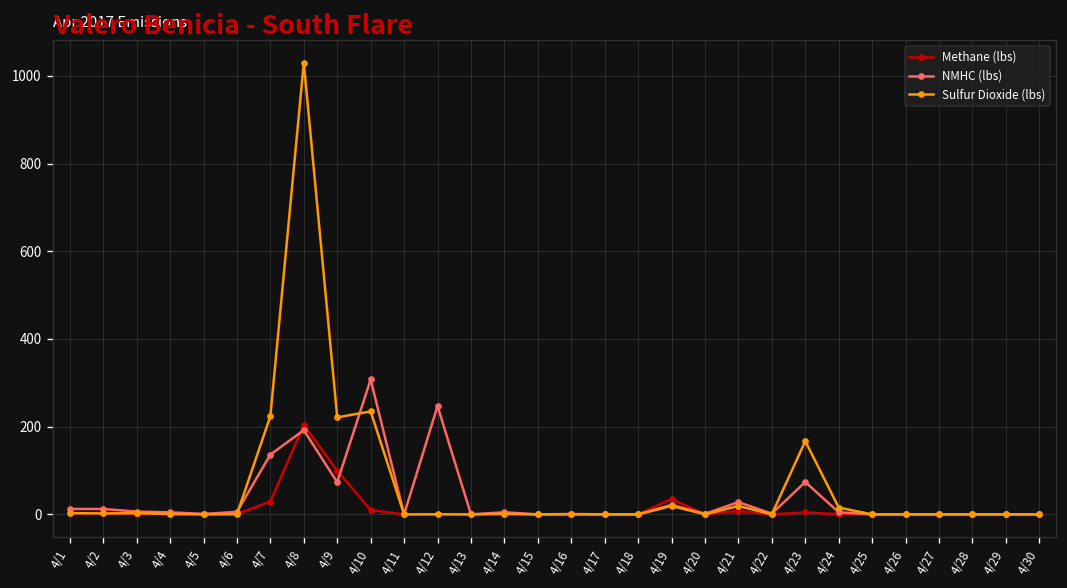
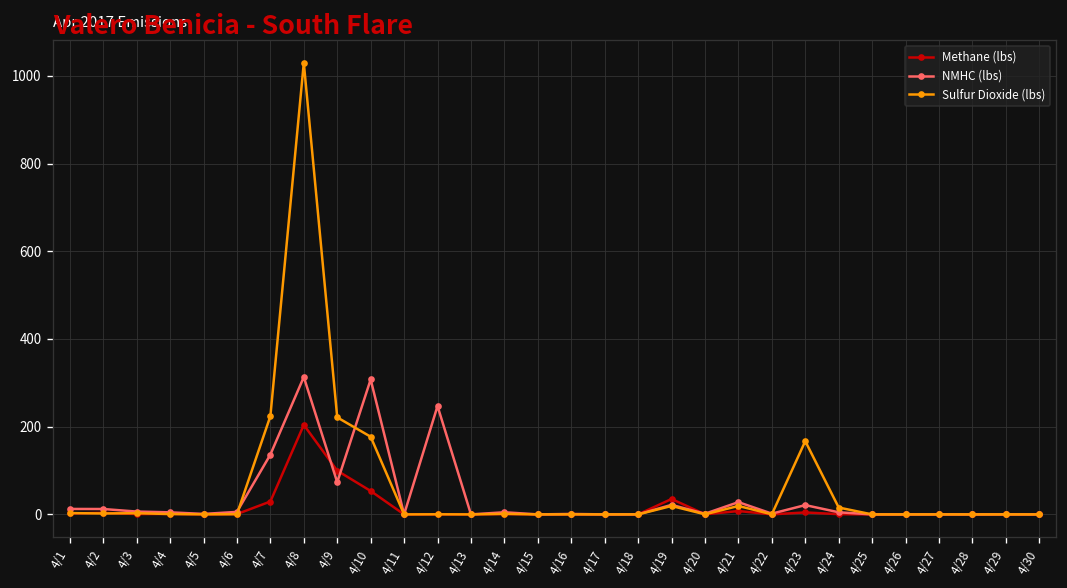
  {
    "Methane (lbs)": {
      "4/7": 30,
      "4/8": 200,
      "4/9": 100,
-     "4/10": 10,
+     "4/10": 50,
      "4/19": 40,
      "4/21": 10,
      "4/23": 0
    },
    "NMHC (lbs)": {
      "4/1": 10,
      "4/2": 10,
      "4/7": 140,
-     "4/8": 190,
+     "4/8": 310,
      "4/9": 70,
      "4/10": 310,
      "4/12": 250,
      "4/21": 30,
-     "4/23": 70
+     "4/23": 20
    },
    "Sulfur Dioxide (lbs)": {
      "4/7": 220,
      "4/8": 1030,
      "4/9": 220,
-     "4/10": 230,
+     "4/10": 180,
      "4/21": 20,
      "4/23": 170,
      "4/24": 20
    }
  }
